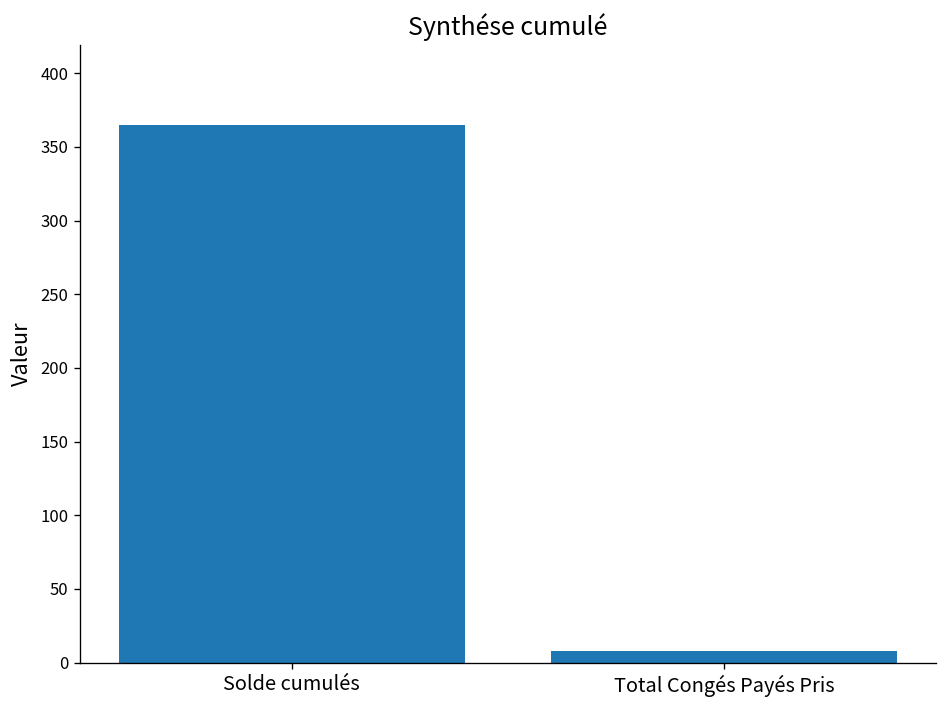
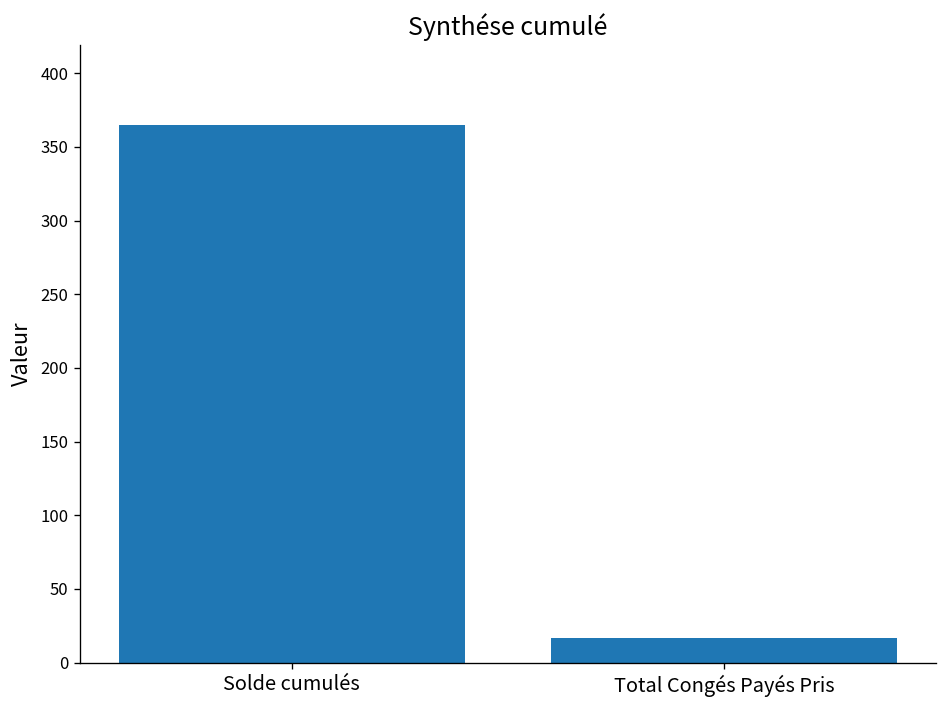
  {
    "Solde cumulés": 365,
-   "Total Congés Payés Pris": 8
+   "Total Congés Payés Pris": 17
  }
